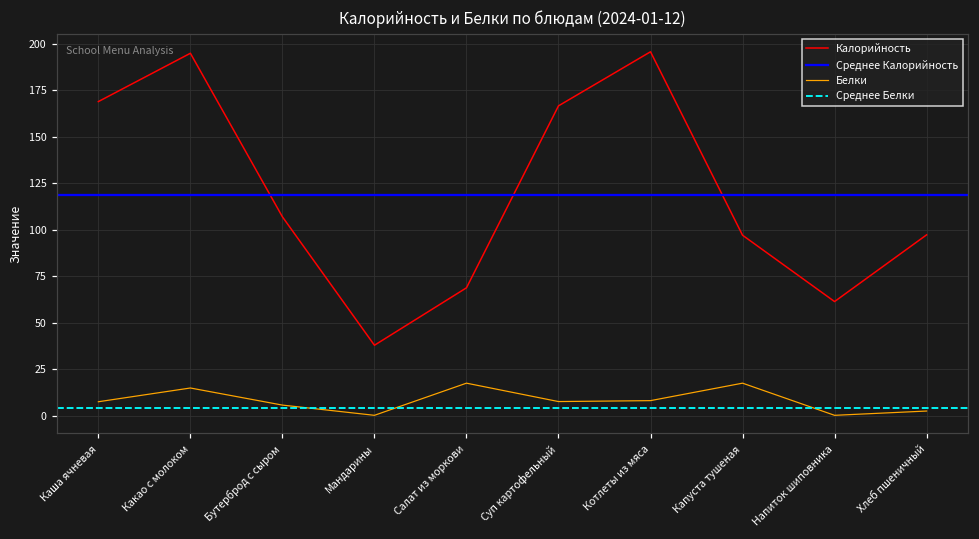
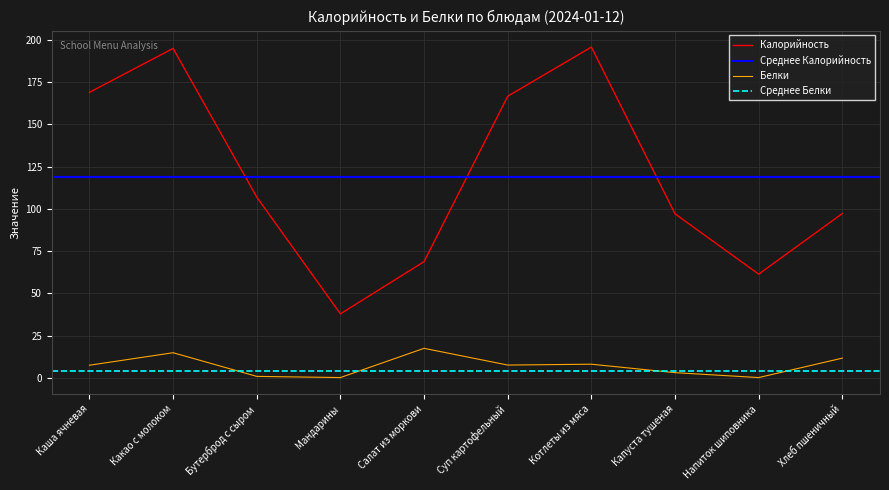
  {
    "Калорийность": {
      "Каша ячневая": 169,
      "Какао с молоком": 195,
      "Бутерброд с сыром": 107,
      "Мандарины": 38,
      "Салат из моркови": 69,
      "Суп картофельный": 167,
      "Котлеты из мяса": 196,
      "Капуста тушеная": 97,
      "Напиток шиповника": 61,
      "Хлеб пшеничный": 97
    },
    "Белки": {
      "Каша ячневая": 8,
      "Какао с молоком": 15,
-     "Бутерброд с сыром": 6,
+     "Бутерброд с сыром": 1,
      "Мандарины": 0,
      "Салат из моркови": 18,
      "Суп картофельный": 8,
      "Котлеты из мяса": 8,
-     "Капуста тушеная": 18,
+     "Капуста тушеная": 3,
      "Напиток шиповника": 0,
-     "Хлеб пшеничный": 3
+     "Хлеб пшеничный": 12
    }
  }
